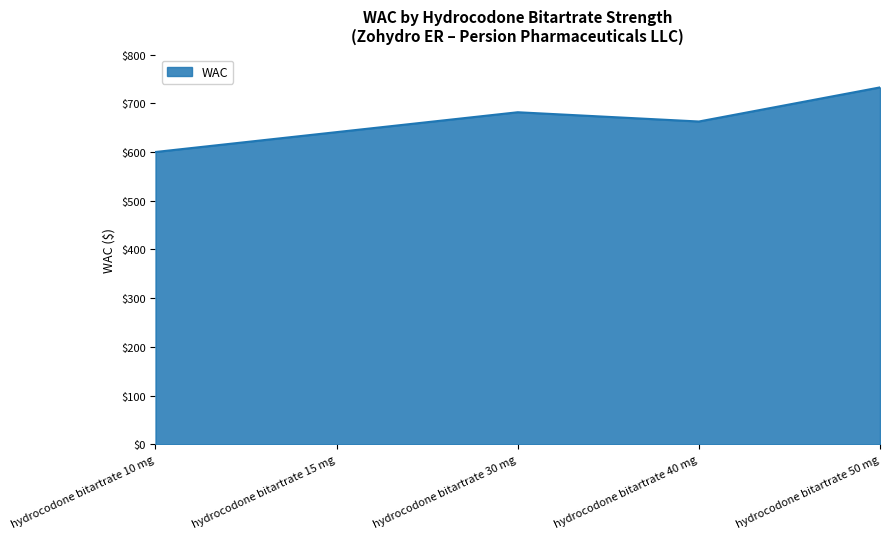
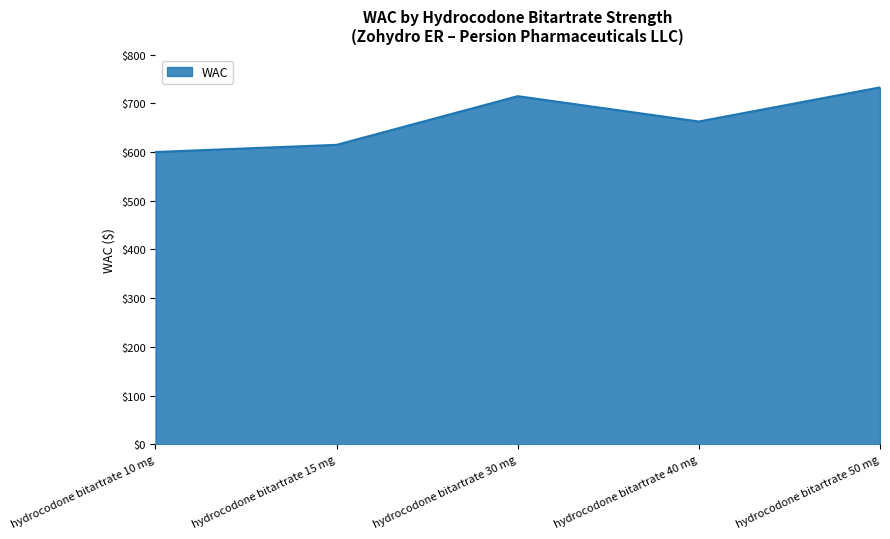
  {
    "hydrocodone bitartrate 10 mg": "$600",
-   "hydrocodone bitartrate 15 mg": "$640",
-   "hydrocodone bitartrate 30 mg": "$680",
+   "hydrocodone bitartrate 15 mg": "$610",
+   "hydrocodone bitartrate 30 mg": "$710",
    "hydrocodone bitartrate 40 mg": "$660",
    "hydrocodone bitartrate 50 mg": "$730"
  }
